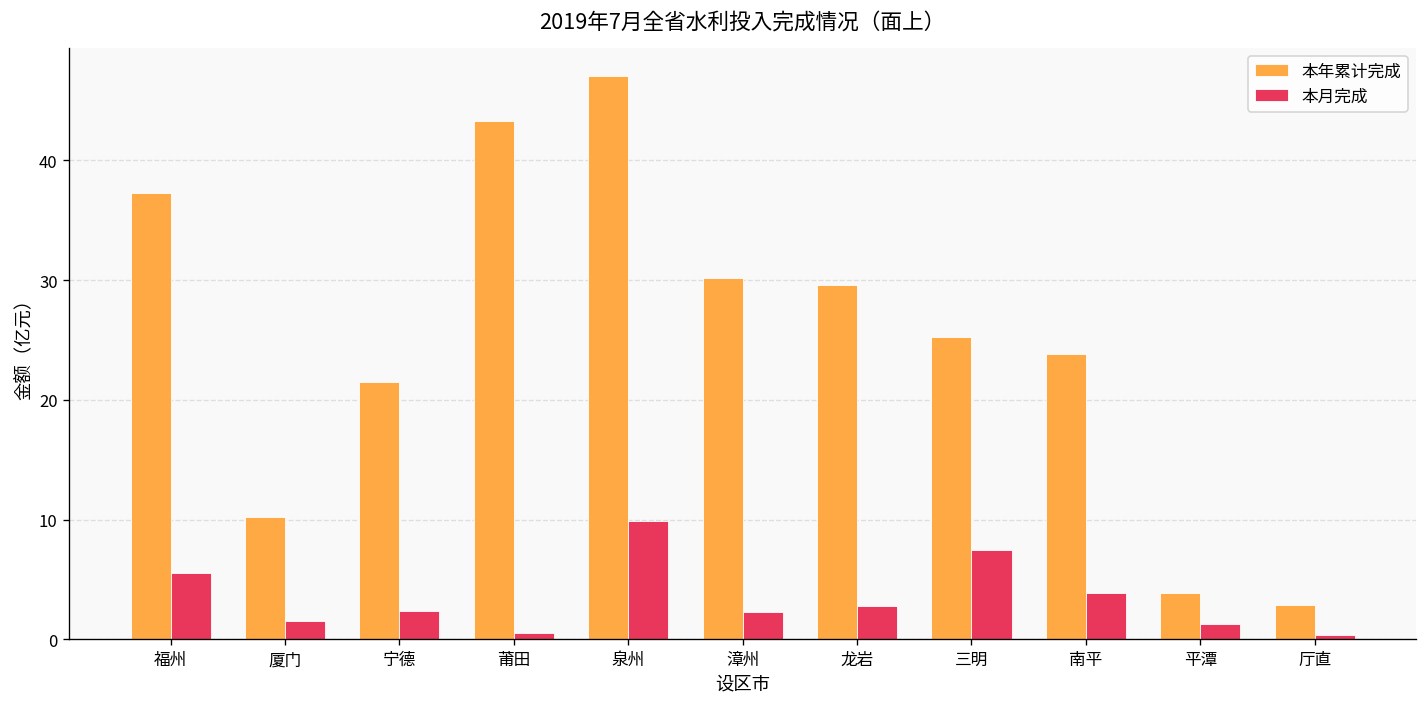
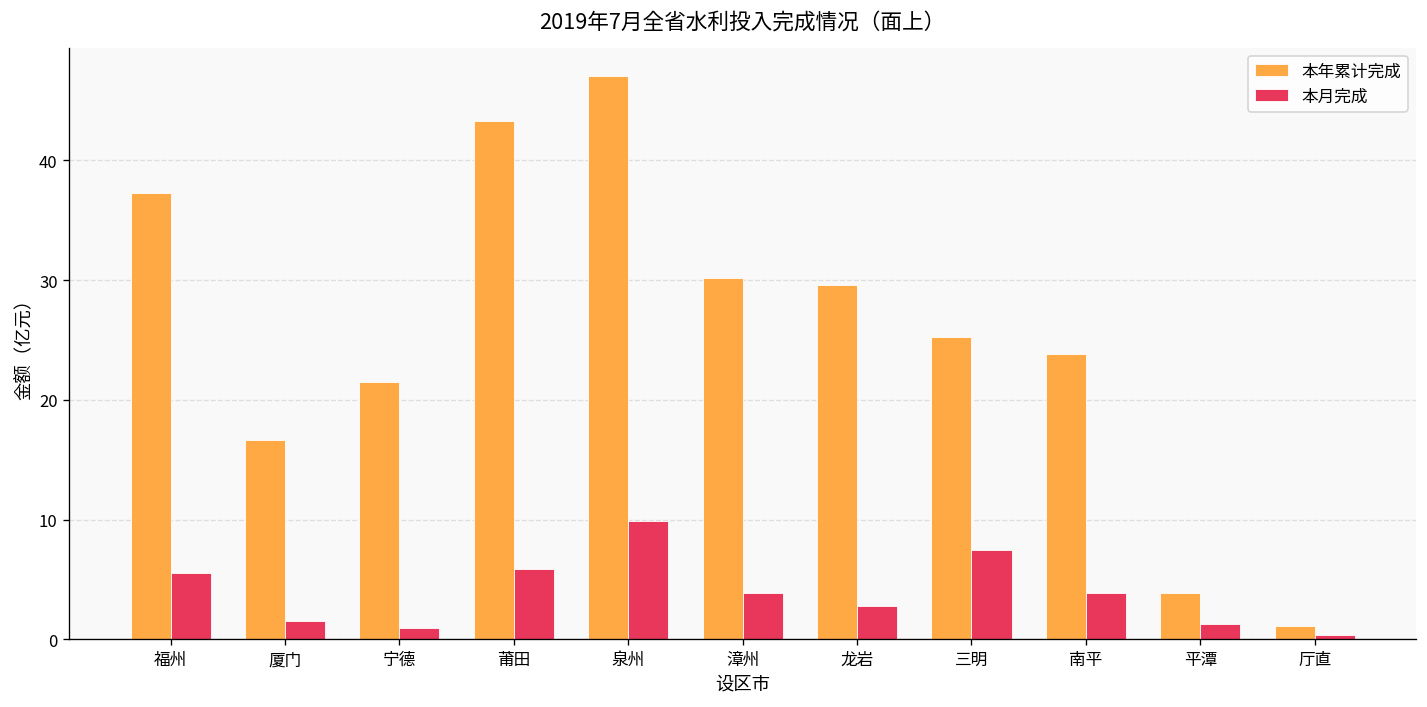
  {
    "本年累计完成": {
      "福州": 37,
-     "厦门": 10,
+     "厦门": 17,
      "宁德": 22,
      "莆田": 43,
      "泉州": 47,
      "漳州": 30,
      "龙岩": 30,
      "三明": 25,
      "南平": 24,
      "平潭": 4,
-     "厅直": 3
+     "厅直": 1
    },
    "本月完成": {
      "福州": 6,
      "厦门": 2,
-     "宁德": 2,
-     "莆田": 1,
+     "宁德": 1,
+     "莆田": 6,
      "泉州": 10,
-     "漳州": 2,
+     "漳州": 4,
      "龙岩": 3,
      "三明": 8,
      "南平": 4,
      "平潭": 1,
      "厅直": 0
    }
  }
